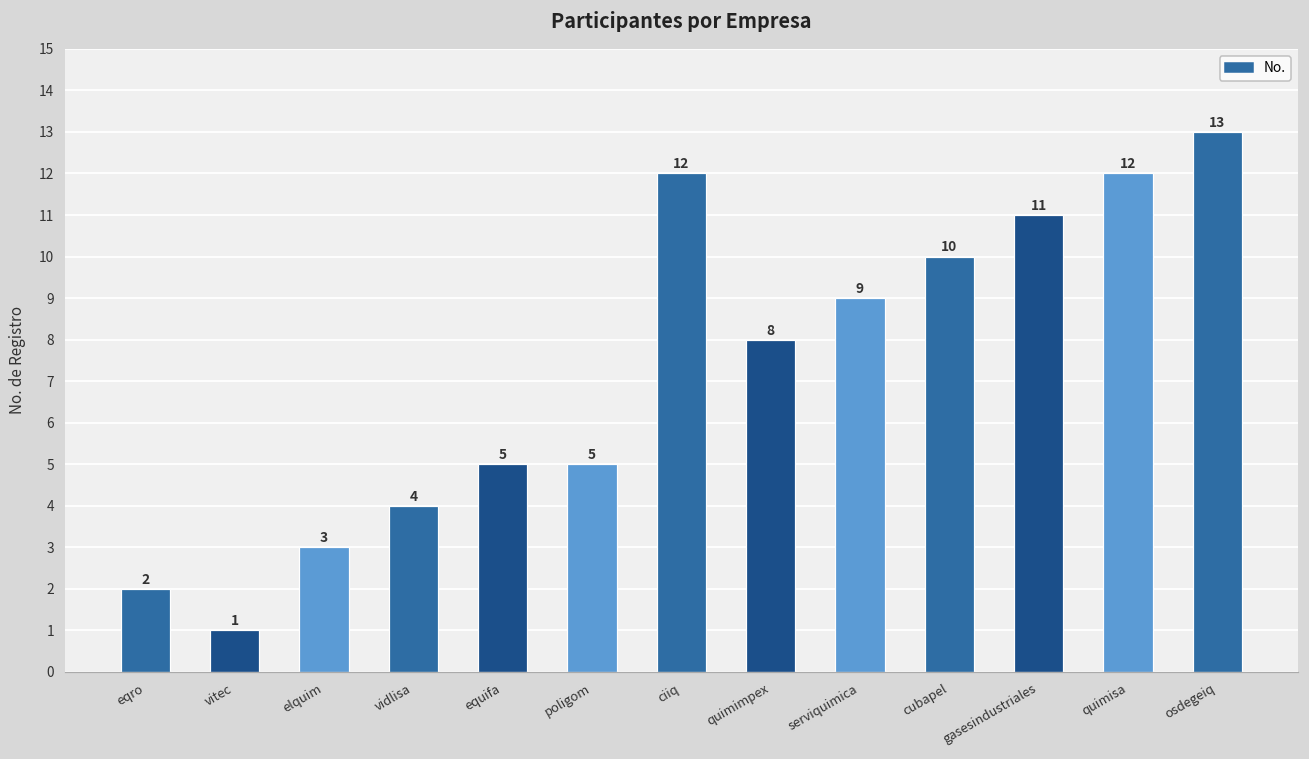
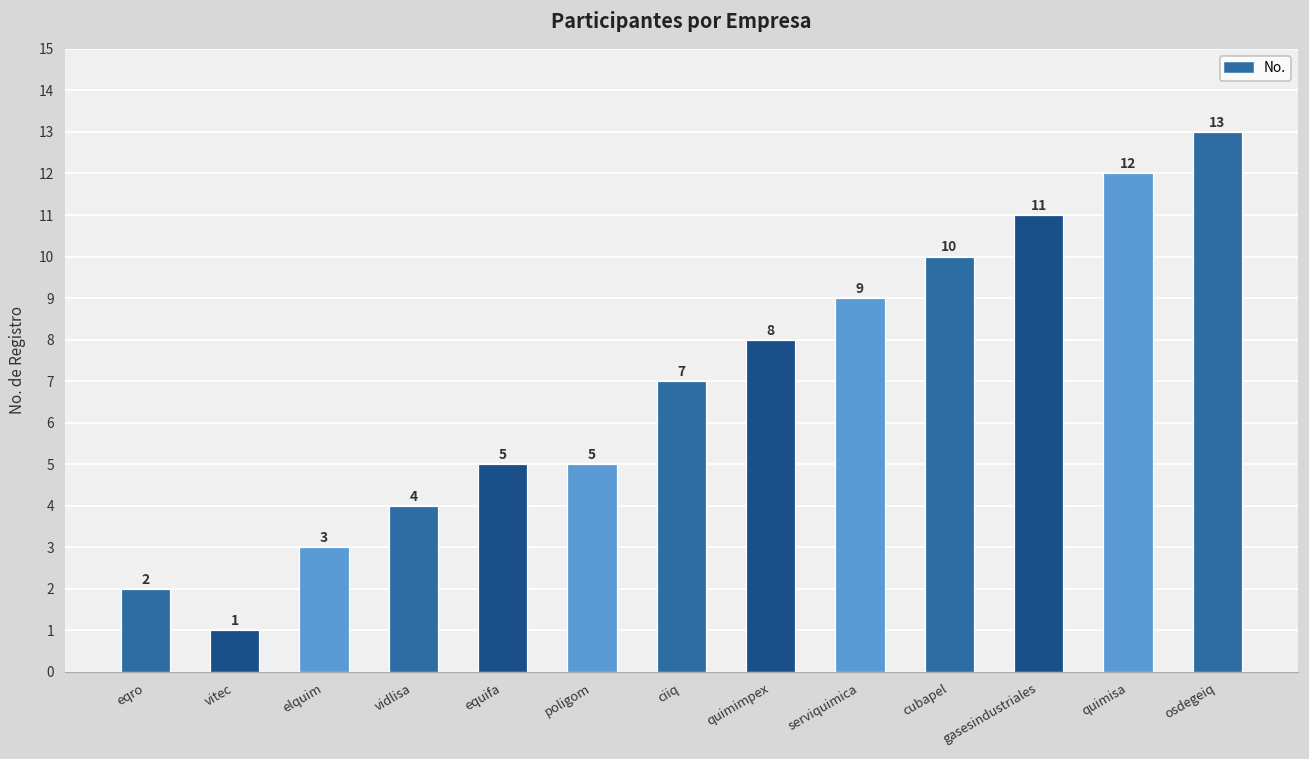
  {
    "eqro": 2,
    "vitec": 1,
    "elquim": 3,
    "vidlisa": 4,
    "equifa": 5,
    "poligom": 5,
-   "ciiq": 12,
+   "ciiq": 7,
    "quimimpex": 8,
    "serviquimica": 9,
    "cubapel": 10,
    "gasesindustriales": 11,
    "quimisa": 12,
    "osdegeiq": 13
  }
